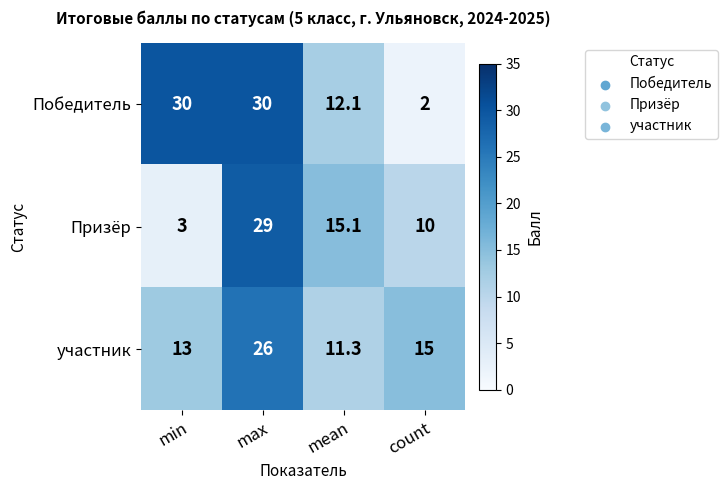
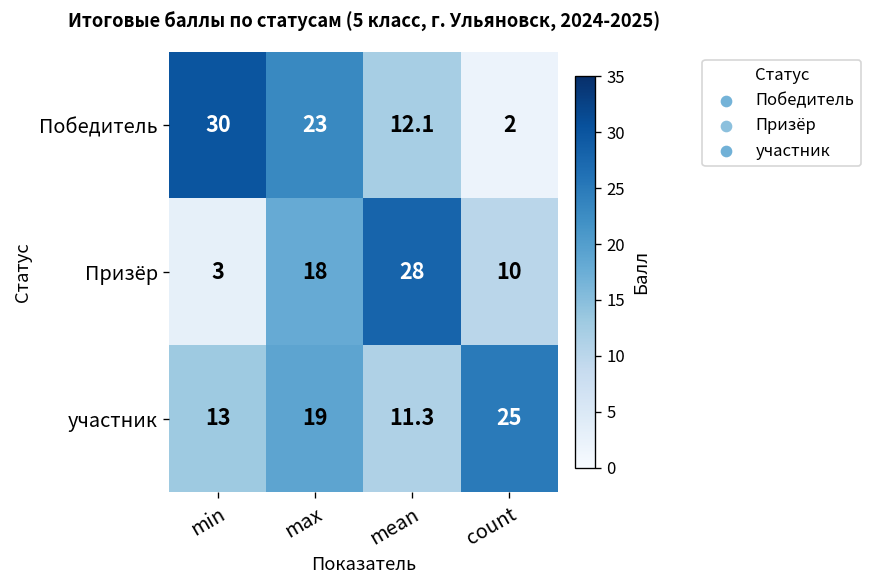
  {
    "Победитель": {
      "min": 30,
-     "max": 30,
+     "max": 23,
      "mean": 12.1,
      "count": 2
    },
    "Призёр": {
      "min": 3,
-     "max": 29,
-     "mean": 15.1,
+     "max": 18,
+     "mean": 28,
      "count": 10
    },
    "участник": {
      "min": 13,
-     "max": 26,
+     "max": 19,
      "mean": 11.3,
-     "count": 15
+     "count": 25
    }
  }
